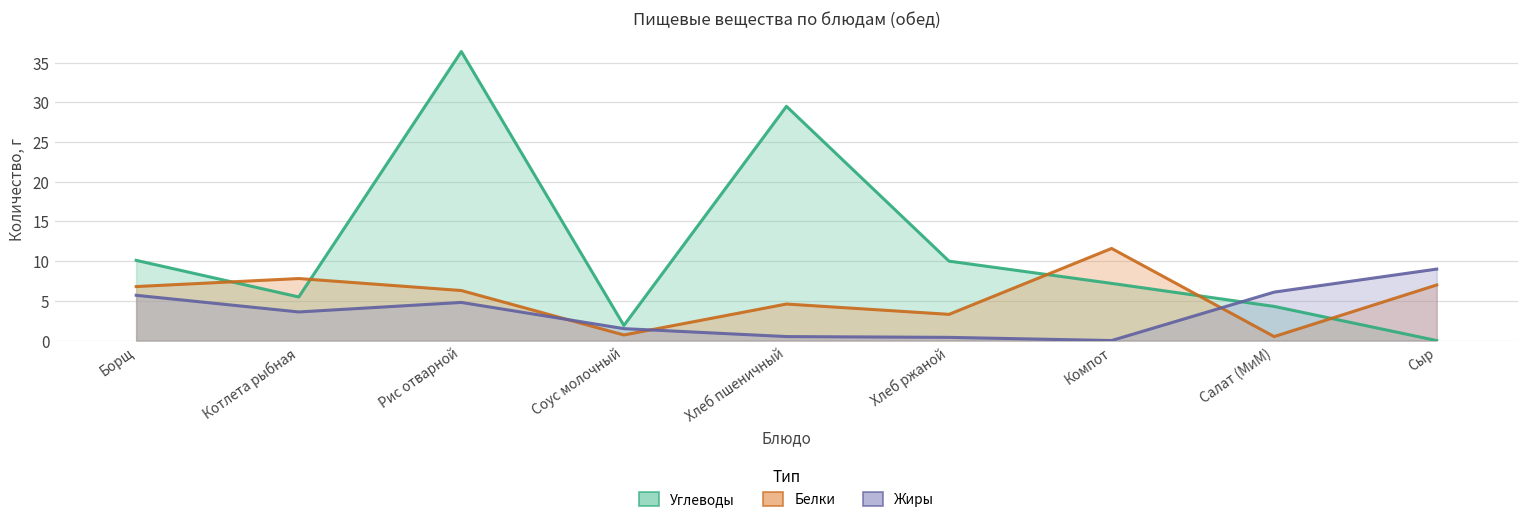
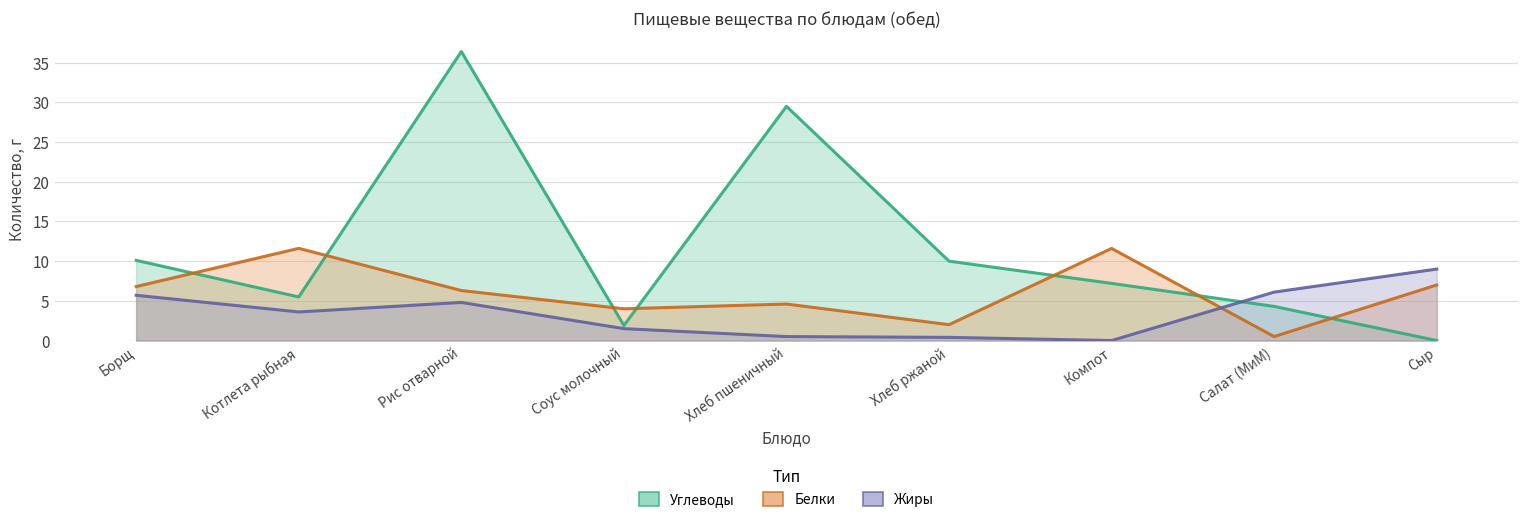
  {
    "Белки": {
      "Борщ": 7,
-     "Котлета рыбная": 8,
+     "Котлета рыбная": 12,
      "Рис отварной": 6,
-     "Соус молочный": 1,
+     "Соус молочный": 4,
      "Хлеб пшеничный": 5,
-     "Хлеб ржаной": 3,
+     "Хлеб ржаной": 2,
      "Компот": 12,
      "Салат (МиМ)": 1,
      "Сыр": 7
    }
  }
